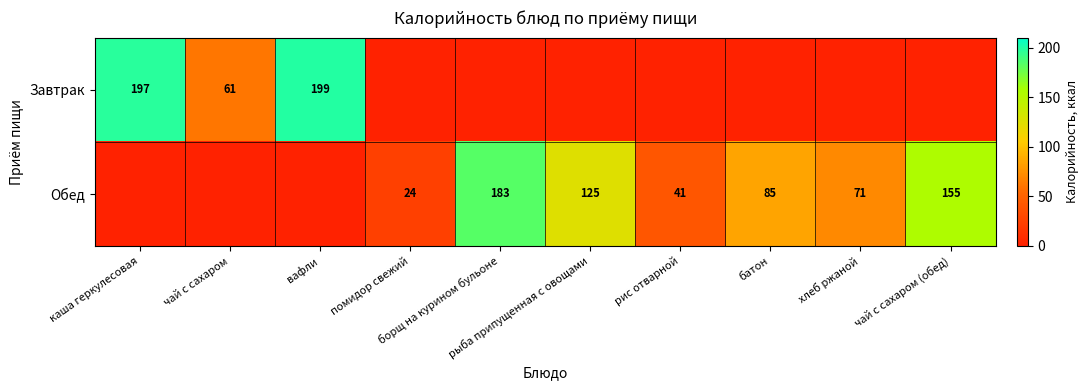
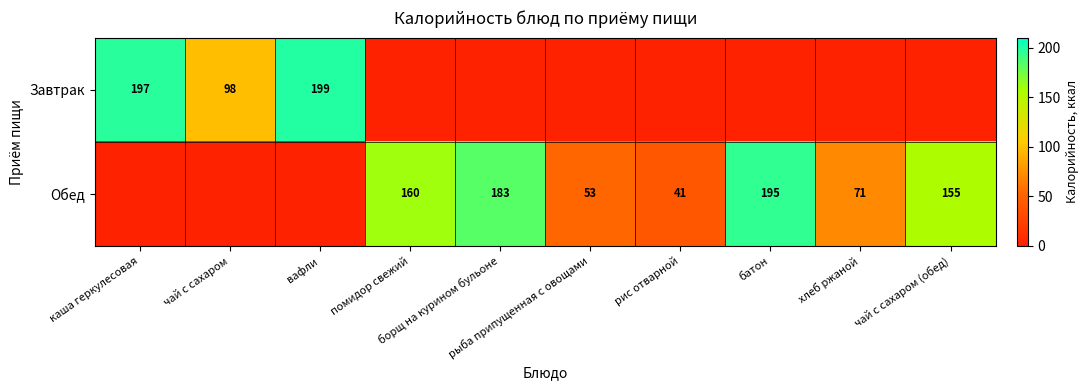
  {
    "Завтрак": {
      "каша геркулесовая": 197,
-     "чай с сахаром": 61,
+     "чай с сахаром": 98,
      "вафли": 199
    },
    "Обед": {
-     "помидор свежий": 24,
+     "помидор свежий": 160,
      "борщ на курином бульоне": 183,
-     "рыба припущенная с овощами": 125,
+     "рыба припущенная с овощами": 53,
      "рис отварной": 41,
-     "батон": 85,
+     "батон": 195,
      "хлеб ржаной": 71,
      "чай с сахаром (обед)": 155
    }
  }
